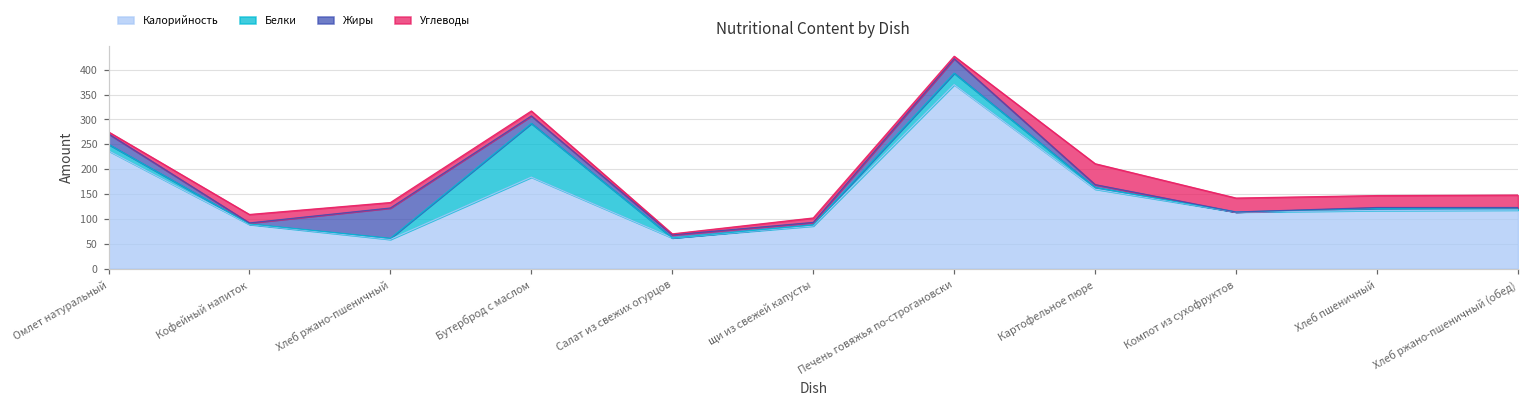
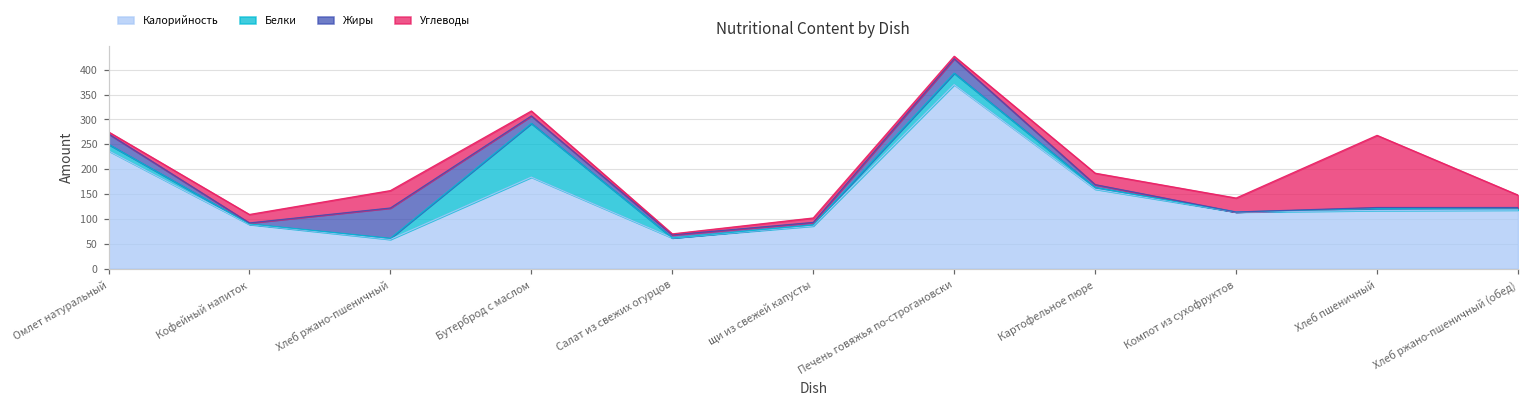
  {
    "Калорийность": {
      "Омлет натуральный": 240,
      "Бутерброд с маслом": 180,
      "Печень говяжья по-строгановски": 370
    },
    "Белки": {
      "Омлет натуральный": 10,
      "Бутерброд с маслом": 110,
      "Печень говяжья по-строгановски": 20
    },
    "Жиры": {
      "Хлеб ржано-пшеничный": 60,
      "Бутерброд с маслом": 20,
      "Картофельное пюре": 10
    },
    "Углеводы": {
      "Кофейный напиток": 20,
-     "Хлеб ржано-пшеничный": 10,
+     "Хлеб ржано-пшеничный": 40,
      "Бутерброд с маслом": 10,
      "щи из свежей капусты": 10,
-     "Картофельное пюре": 40,
+     "Картофельное пюре": 20,
      "Компот из сухофруктов": 30,
-     "Хлеб пшеничный": 20,
+     "Хлеб пшеничный": 150,
      "Хлеб ржано-пшеничный (обед)": 30
    }
  }
